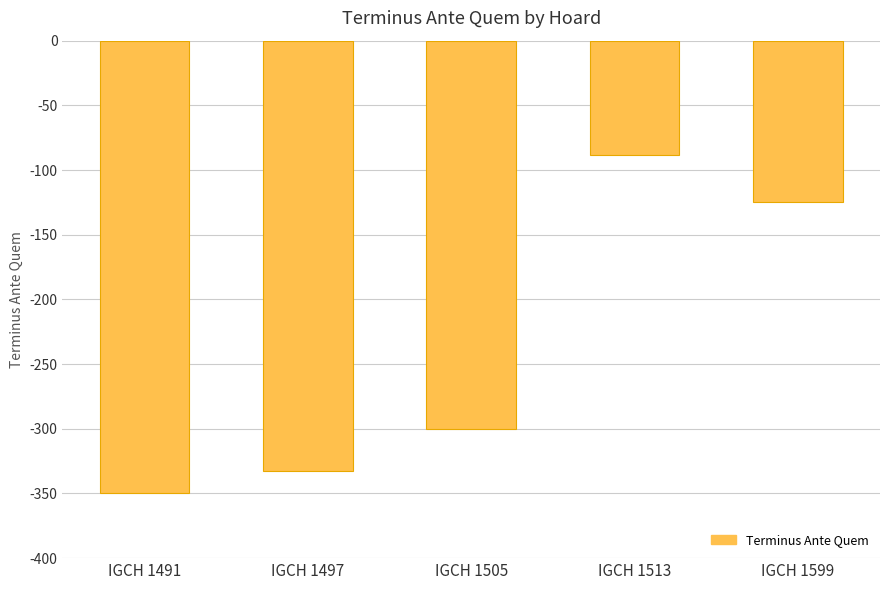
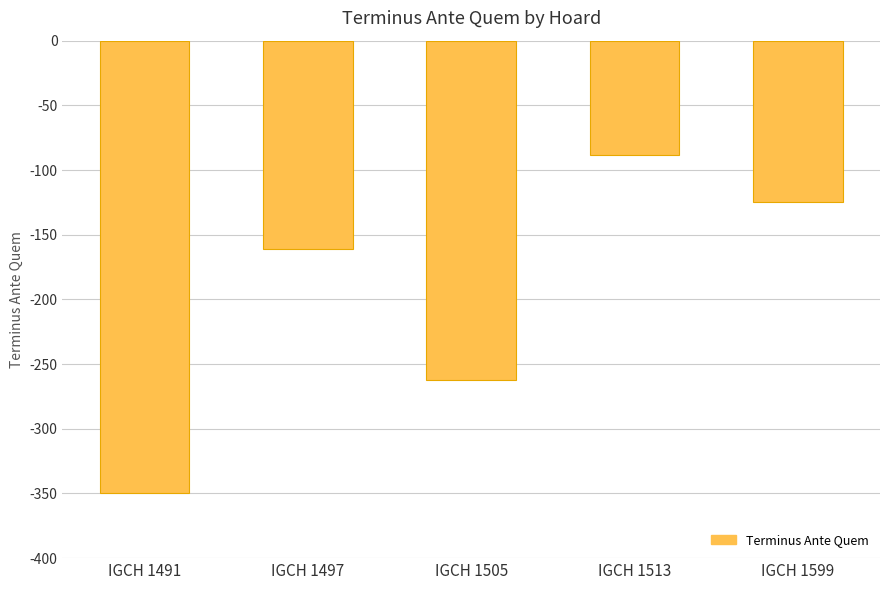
  {
    "IGCH 1491": -350,
-   "IGCH 1497": -333,
-   "IGCH 1505": -300,
+   "IGCH 1497": -161,
+   "IGCH 1505": -262,
    "IGCH 1513": -88,
    "IGCH 1599": -125
  }
